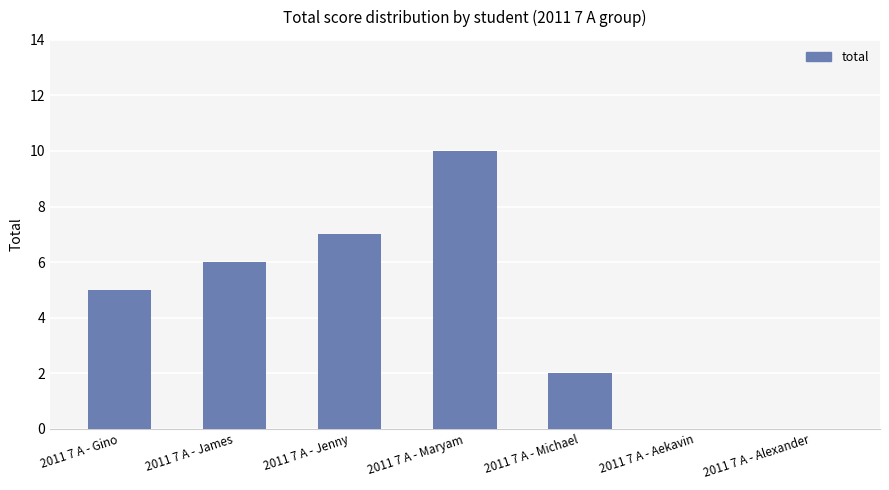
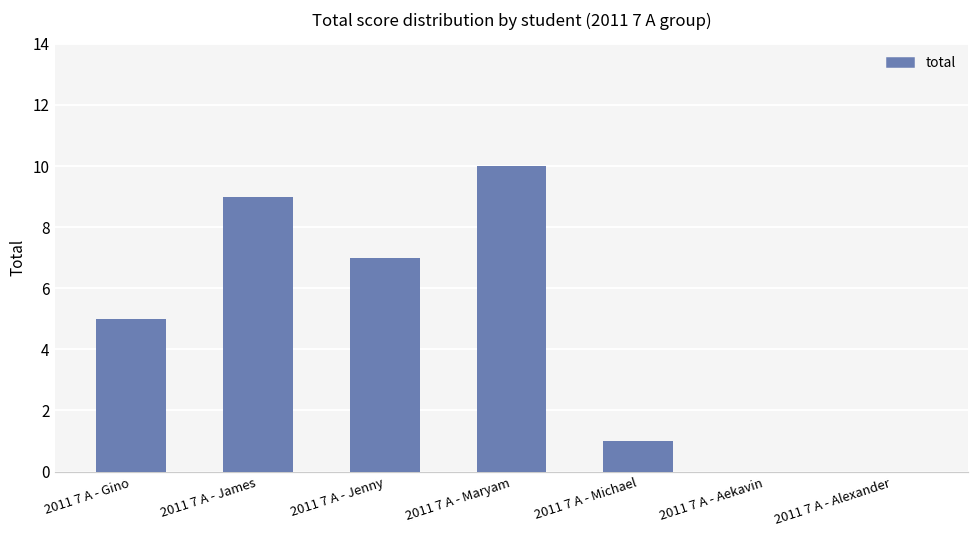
  {
    "2011 7 A - Gino": 5,
-   "2011 7 A - James": 6,
+   "2011 7 A - James": 9,
    "2011 7 A - Jenny": 7,
    "2011 7 A - Maryam": 10,
-   "2011 7 A - Michael": 2,
+   "2011 7 A - Michael": 1,
    "2011 7 A - Aekavin": 0,
    "2011 7 A - Alexander": 0
  }
